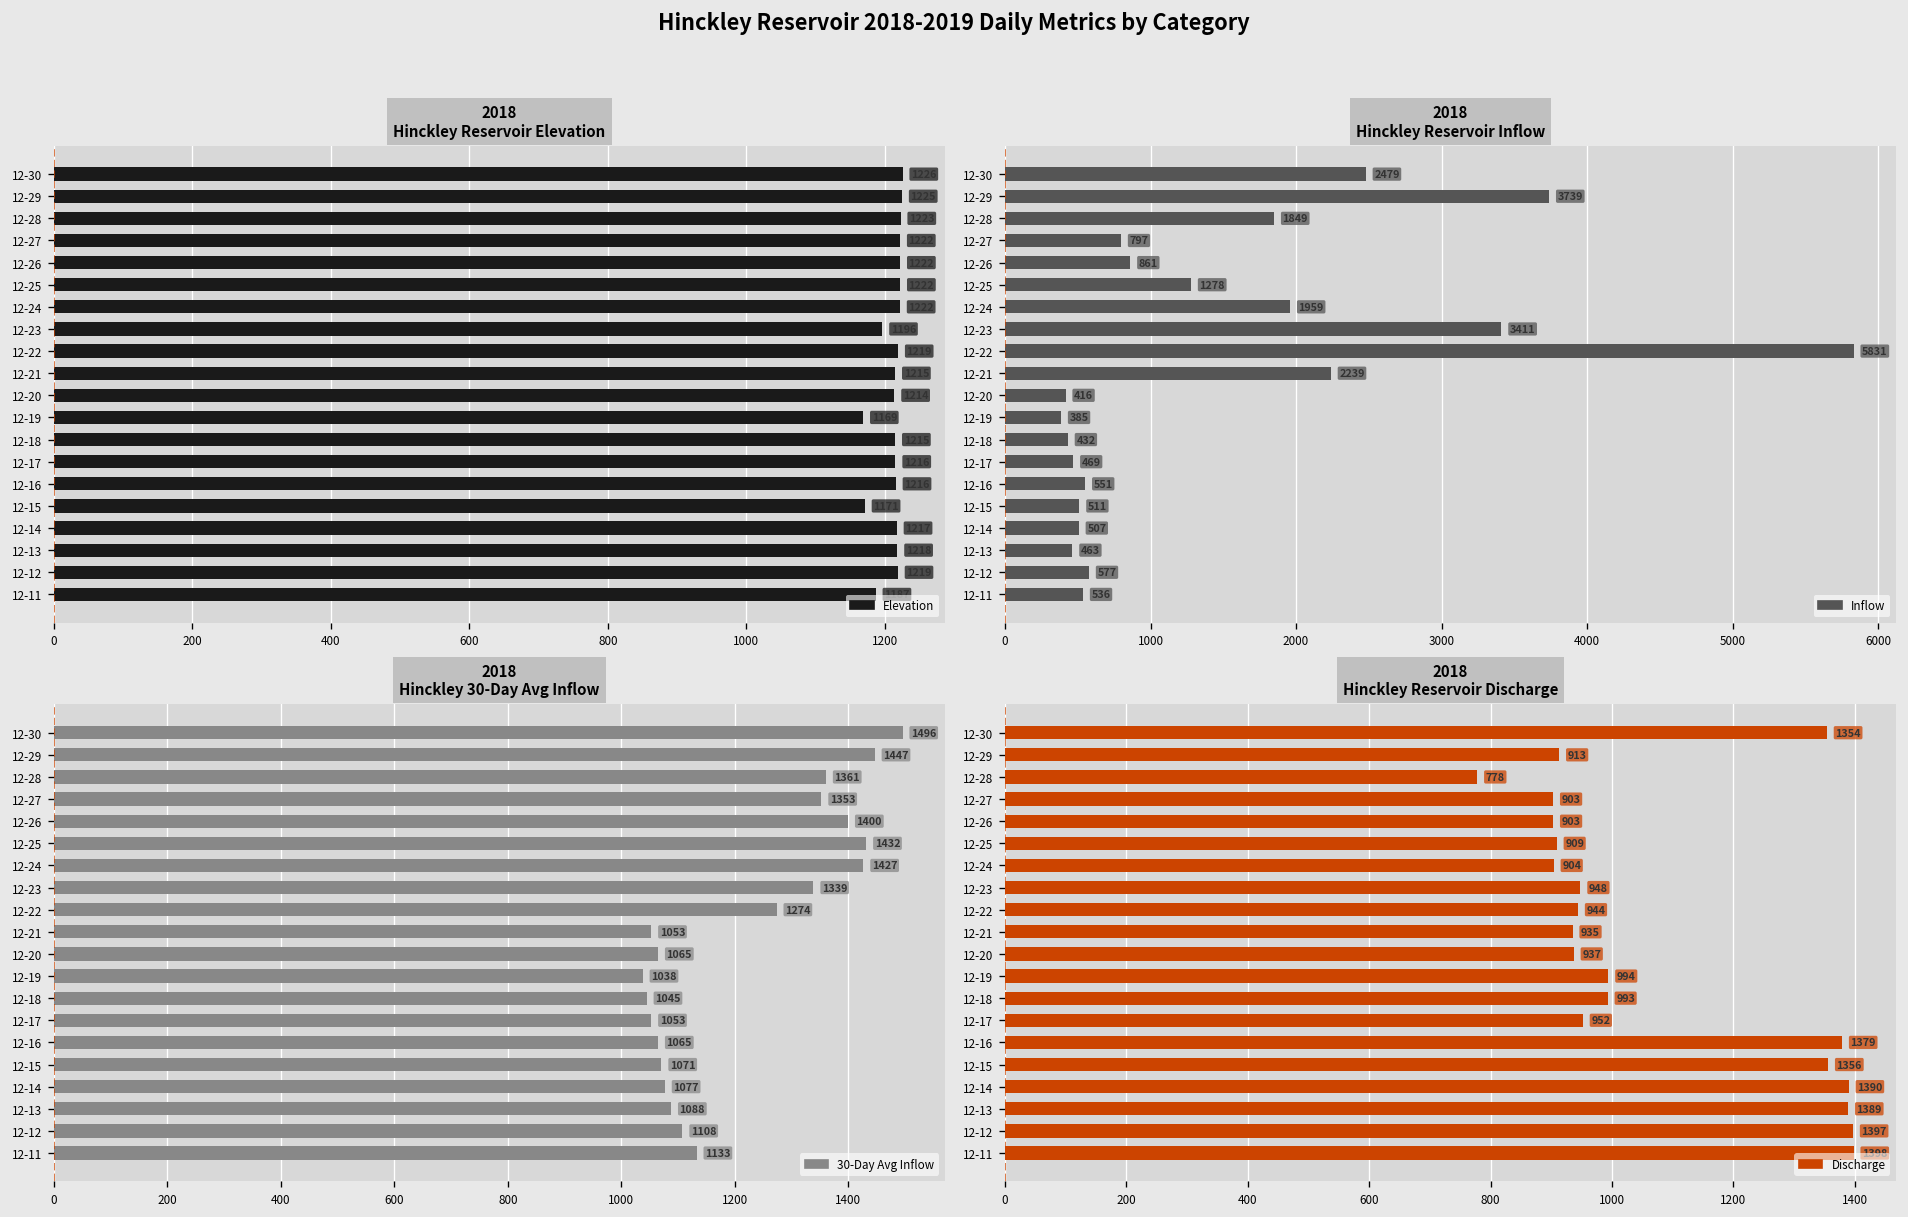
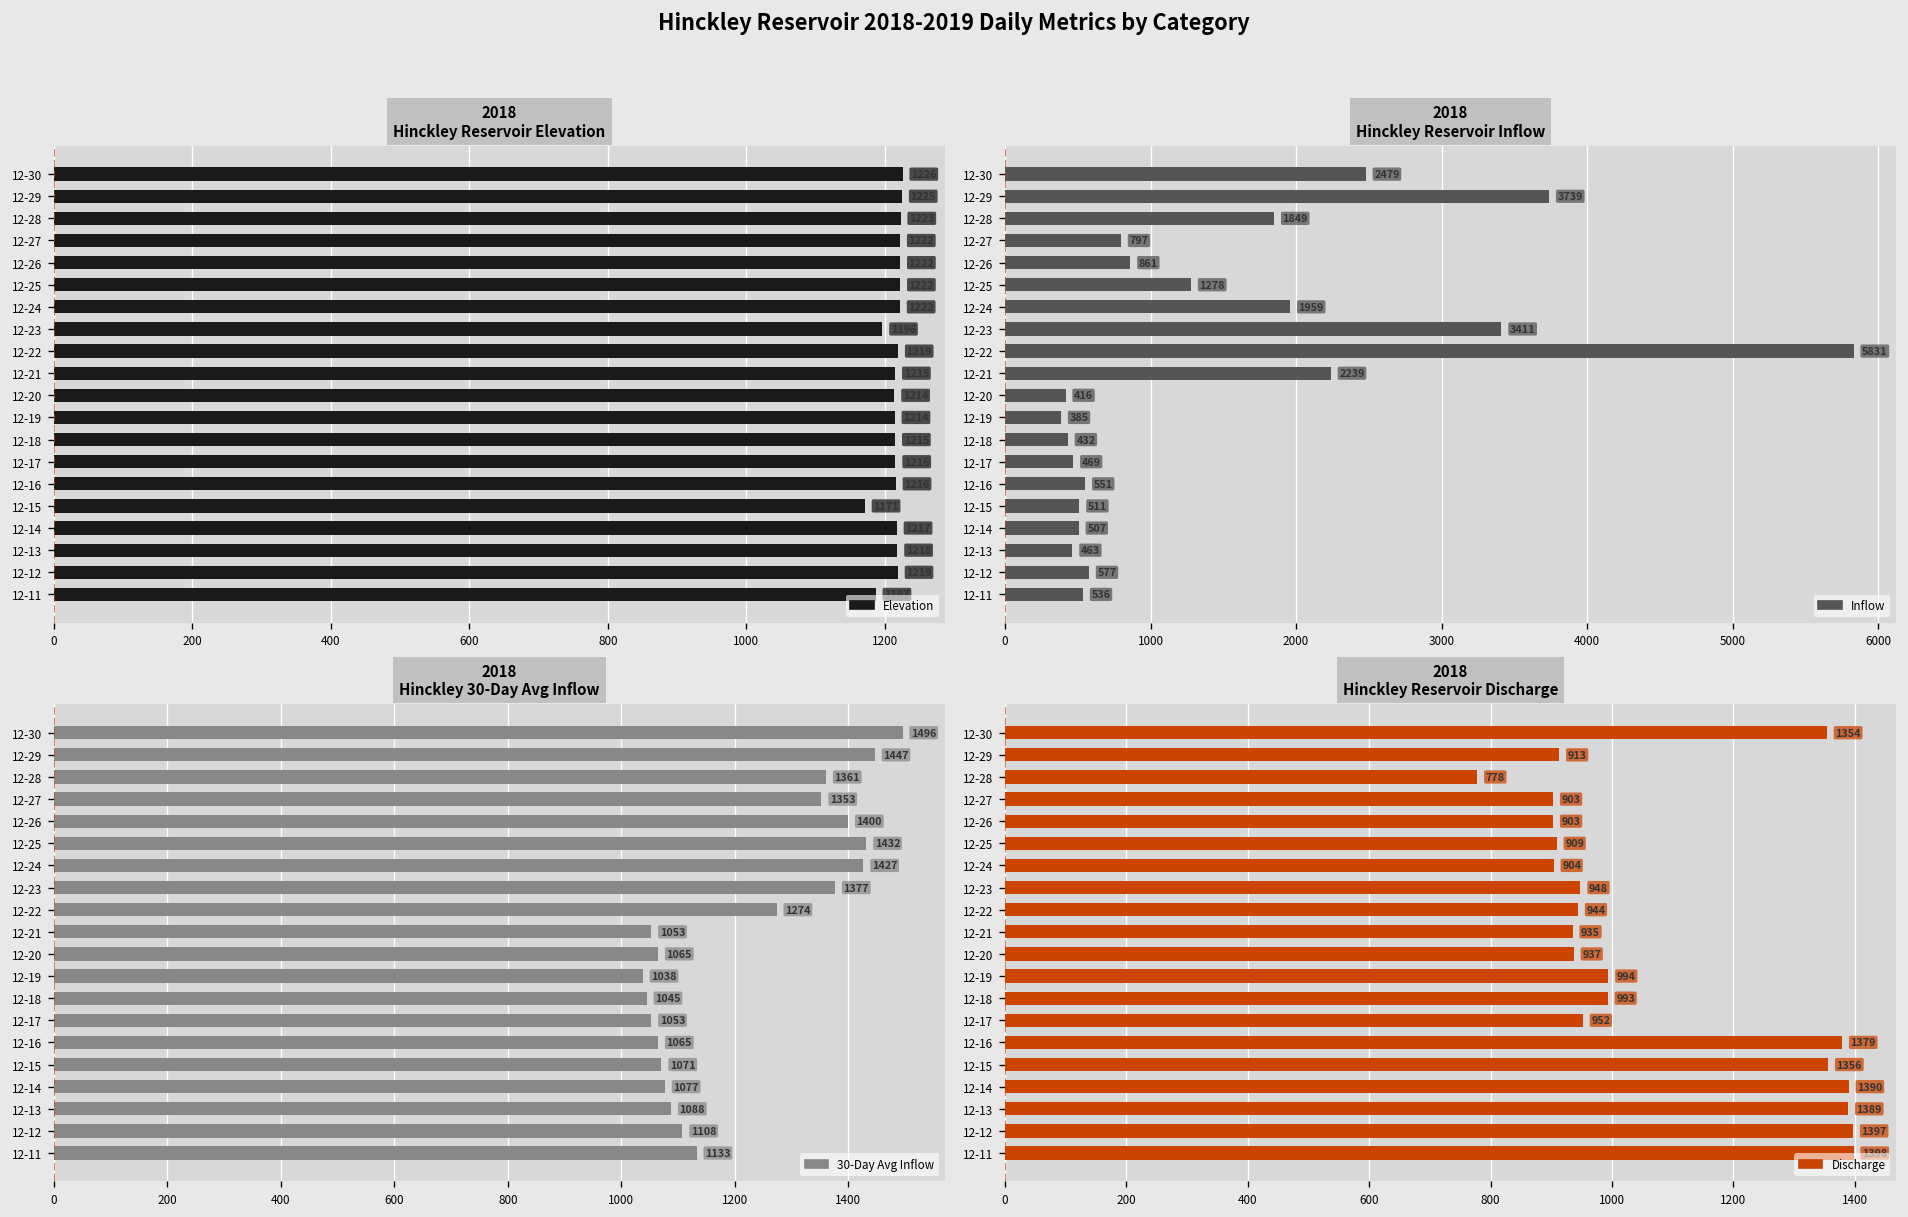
  {
    "2018 Hinckley Reservoir Elevation": {
      "12-30": 1230,
      "12-29": 1220,
      "12-28": 1220,
      "12-27": 1220,
      "12-26": 1220,
      "12-25": 1220,
      "12-24": 1220,
      "12-23": 1200,
      "12-22": 1220,
      "12-21": 1220,
      "12-20": 1210,
-     "12-19": 1170,
+     "12-19": 1210,
      "12-18": 1220,
      "12-17": 1220,
      "12-16": 1220,
      "12-15": 1170,
      "12-14": 1220,
      "12-13": 1220,
      "12-12": 1220,
      "12-11": 1190
    },
    "2018 Hinckley 30-Day Avg Inflow": {
-     "12-23": 1339
+     "12-23": 1377
    }
  }
